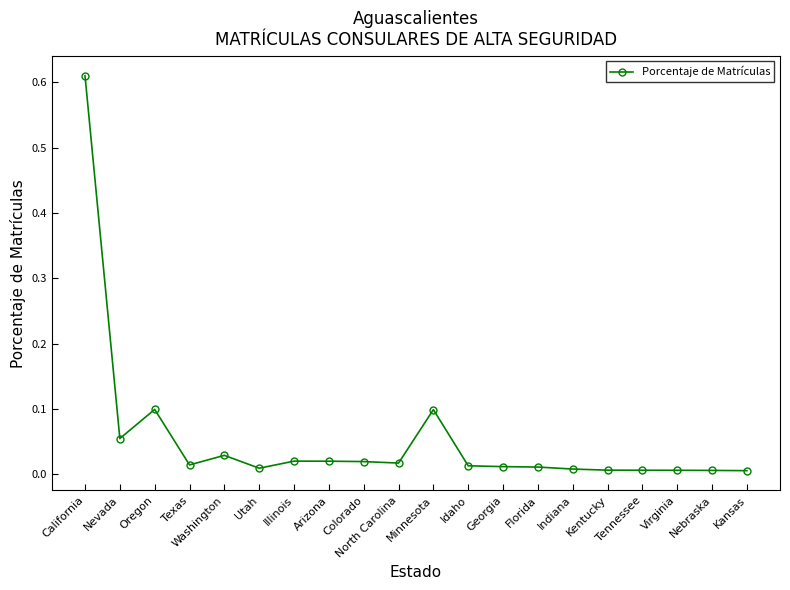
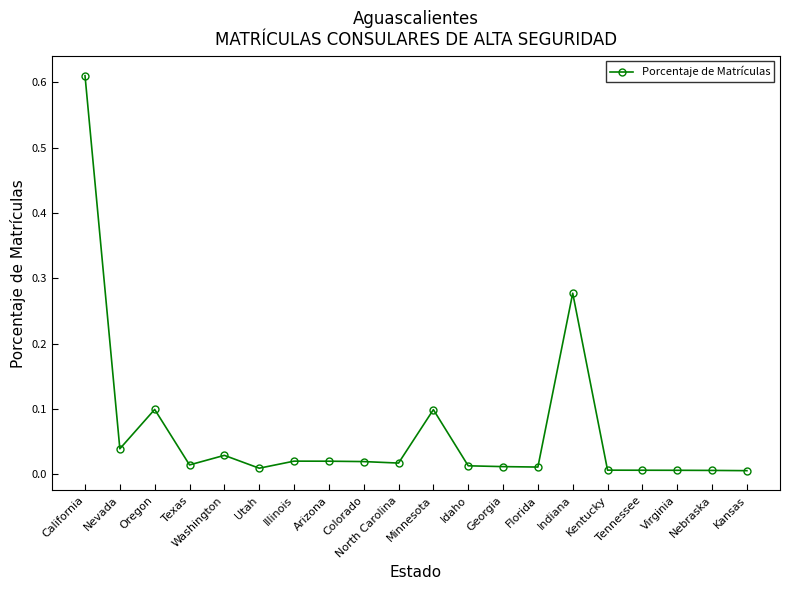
  {
    "California": 0.61,
-   "Nevada": 0.05,
+   "Nevada": 0.04,
    "Oregon": 0.10,
    "Texas": 0.01,
    "Washington": 0.03,
    "Utah": 0.01,
    "Illinois": 0.02,
    "Arizona": 0.02,
    "Colorado": 0.02,
    "North Carolina": 0.02,
    "Minnesota": 0.10,
    "Idaho": 0.01,
    "Georgia": 0.01,
    "Florida": 0.01,
-   "Indiana": 0.01,
+   "Indiana": 0.28,
    "Kentucky": 0.01,
    "Tennessee": 0.01,
    "Virginia": 0.01,
    "Nebraska": 0.01,
    "Kansas": 0.01
  }
